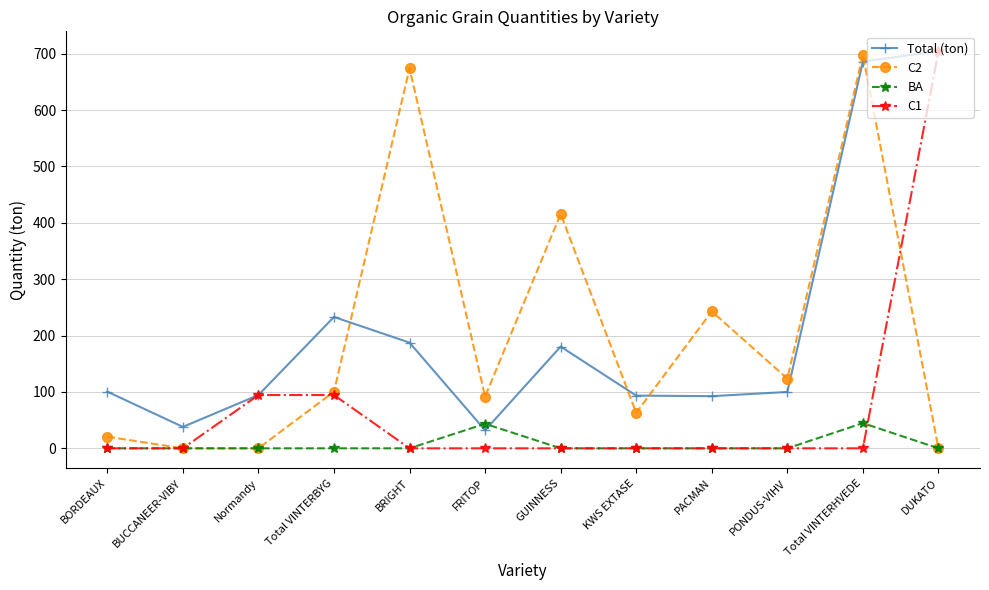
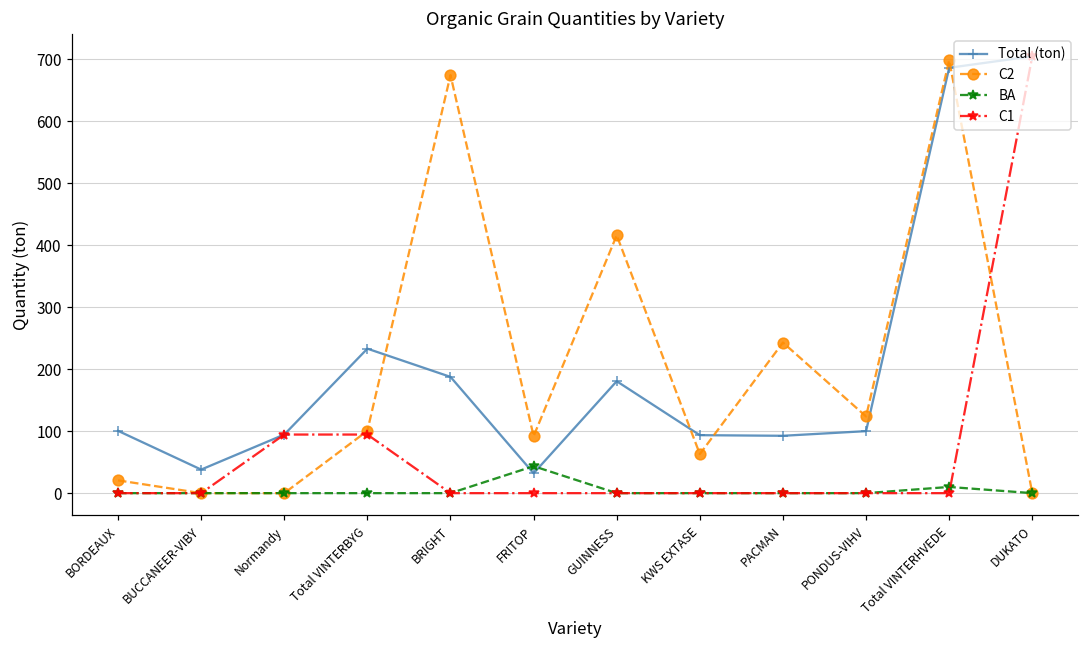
  {
    "Total (ton)": {
      "BORDEAUX": 100,
      "BUCCANEER-VIBY": 40,
      "Total VINTERBYG": 230,
      "BRIGHT": 190,
      "FRITOP": 30,
      "GUINNESS": 180,
      "KWS EXTASE": 90,
      "PACMAN": 90,
      "PONDUS-VIHV": 100,
      "Total VINTERHVEDE": 690
    },
    "C2": {
      "BORDEAUX": 20,
      "Total VINTERBYG": 100,
      "BRIGHT": 670,
      "FRITOP": 90,
      "GUINNESS": 420,
      "KWS EXTASE": 60,
      "PACMAN": 240,
      "PONDUS-VIHV": 120,
      "Total VINTERHVEDE": 700
    },
    "BA": {
      "Total VINTERBYG": 0,
      "FRITOP": 40,
-     "Total VINTERHVEDE": 40
+     "Total VINTERHVEDE": 10
    },
    "C1": {
      "Total VINTERBYG": 90,
      "FRITOP": 0,
      "Total VINTERHVEDE": 0
    }
  }
